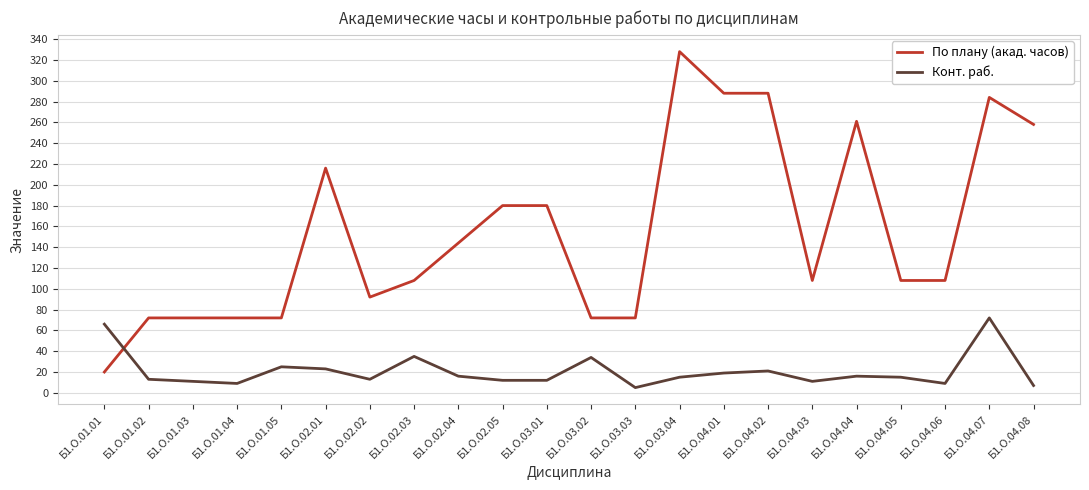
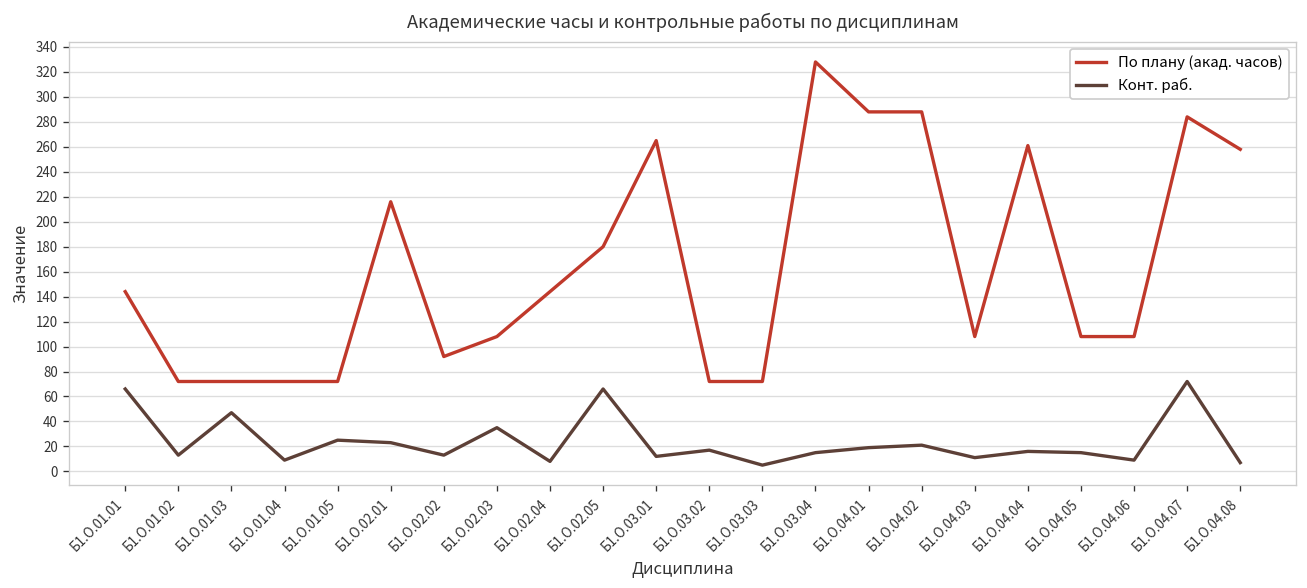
  {
    "По плану (акад. часов)": {
-     "Б1.О.01.01": 20,
+     "Б1.О.01.01": 144,
      "Б1.О.01.02": 72,
      "Б1.О.01.03": 72,
      "Б1.О.01.04": 72,
      "Б1.О.01.05": 72,
      "Б1.О.02.01": 216,
      "Б1.О.02.02": 92,
      "Б1.О.02.03": 108,
      "Б1.О.02.04": 144,
      "Б1.О.02.05": 180,
-     "Б1.О.03.01": 180,
+     "Б1.О.03.01": 265,
      "Б1.О.03.02": 72,
      "Б1.О.03.03": 72,
      "Б1.О.03.04": 328,
      "Б1.О.04.01": 288,
      "Б1.О.04.02": 288,
      "Б1.О.04.03": 108,
      "Б1.О.04.04": 261,
      "Б1.О.04.05": 108,
      "Б1.О.04.06": 108,
      "Б1.О.04.07": 284,
      "Б1.О.04.08": 258
    },
    "Конт. раб.": {
      "Б1.О.01.01": 66,
      "Б1.О.01.02": 13,
-     "Б1.О.01.03": 11,
+     "Б1.О.01.03": 47,
      "Б1.О.01.04": 9,
      "Б1.О.01.05": 25,
      "Б1.О.02.01": 23,
      "Б1.О.02.02": 13,
      "Б1.О.02.03": 35,
-     "Б1.О.02.04": 16,
-     "Б1.О.02.05": 12,
+     "Б1.О.02.04": 8,
+     "Б1.О.02.05": 66,
      "Б1.О.03.01": 12,
-     "Б1.О.03.02": 34,
+     "Б1.О.03.02": 17,
      "Б1.О.03.03": 5,
      "Б1.О.03.04": 15,
      "Б1.О.04.01": 19,
      "Б1.О.04.02": 21,
      "Б1.О.04.03": 11,
      "Б1.О.04.04": 16,
      "Б1.О.04.05": 15,
      "Б1.О.04.06": 9,
      "Б1.О.04.07": 72,
      "Б1.О.04.08": 7
    }
  }
